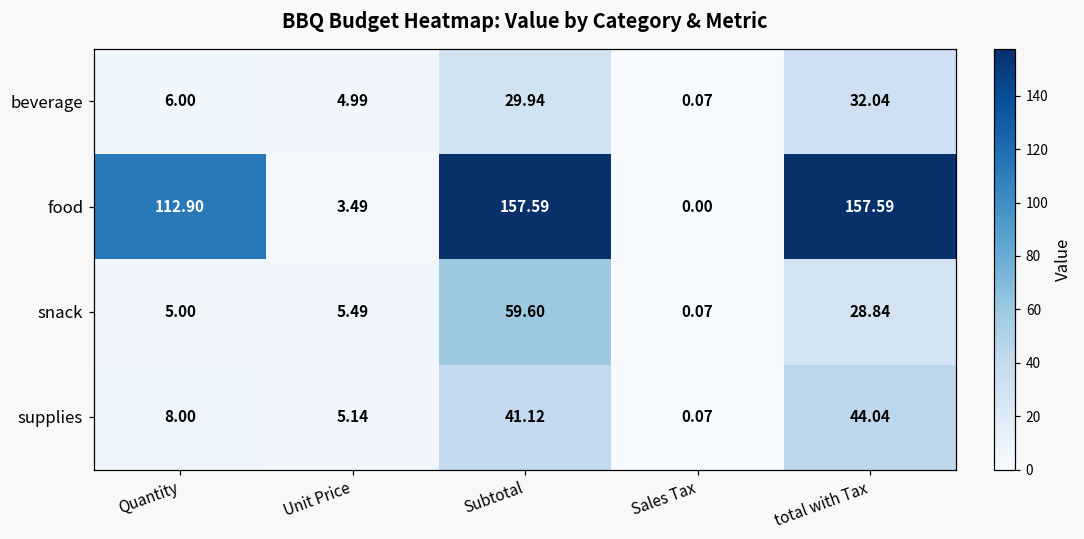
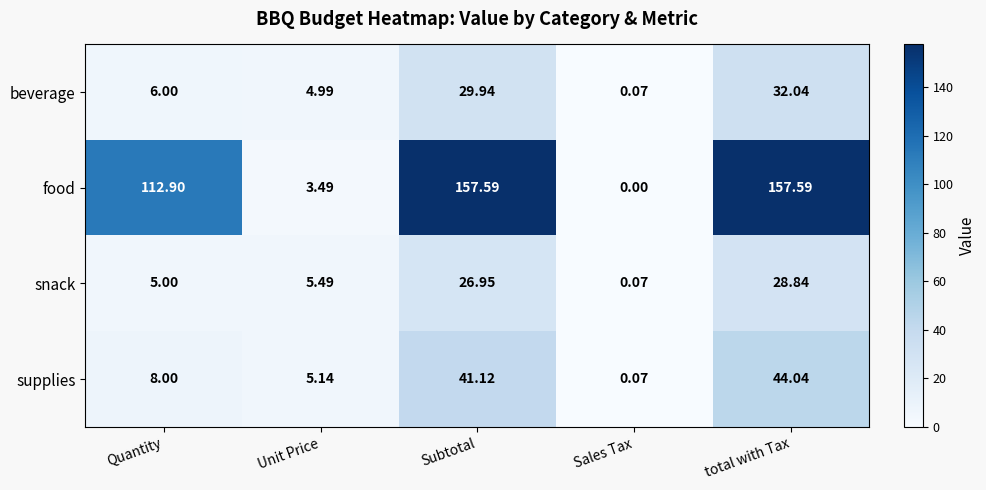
  {
    "beverage": {
      "Quantity": 6.00,
      "Unit Price": 4.99,
      "Subtotal": 29.94,
      "Sales Tax": 0.07,
      "total with Tax": 32.04
    },
    "food": {
      "Quantity": 112.90,
      "Unit Price": 3.49,
      "Subtotal": 157.59,
      "Sales Tax": 0.00,
      "total with Tax": 157.59
    },
    "snack": {
      "Quantity": 5.00,
      "Unit Price": 5.49,
-     "Subtotal": 59.60,
+     "Subtotal": 26.95,
      "Sales Tax": 0.07,
      "total with Tax": 28.84
    },
    "supplies": {
      "Quantity": 8.00,
      "Unit Price": 5.14,
      "Subtotal": 41.12,
      "Sales Tax": 0.07,
      "total with Tax": 44.04
    }
  }
